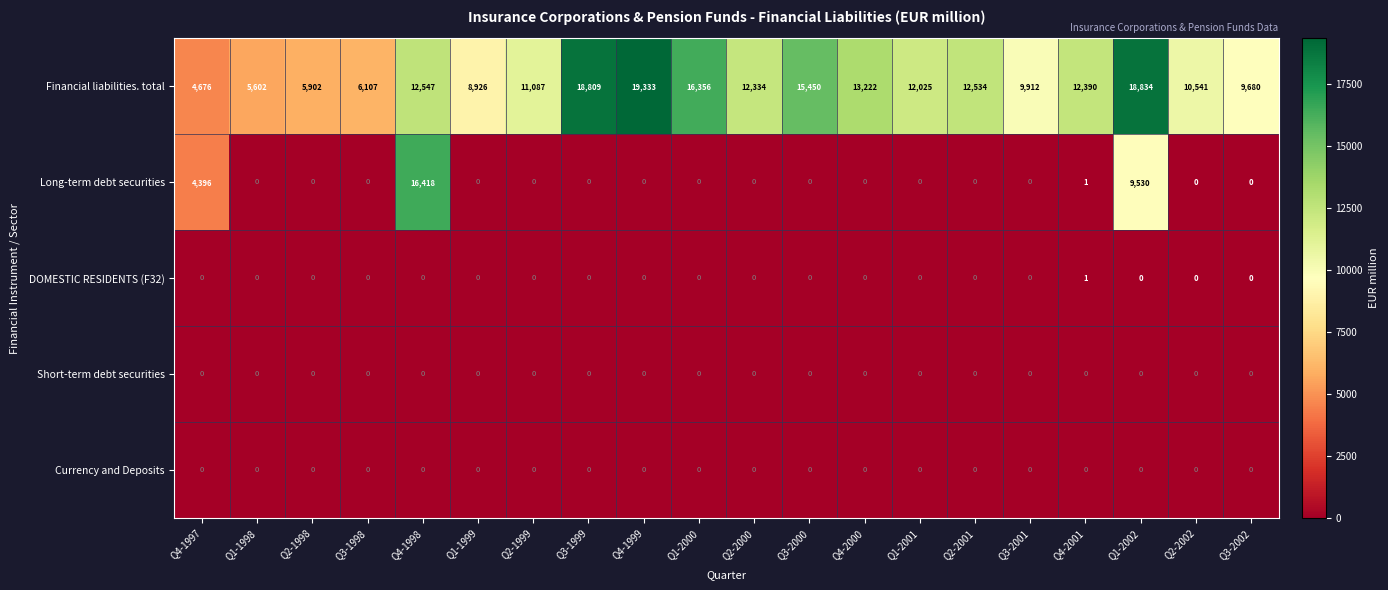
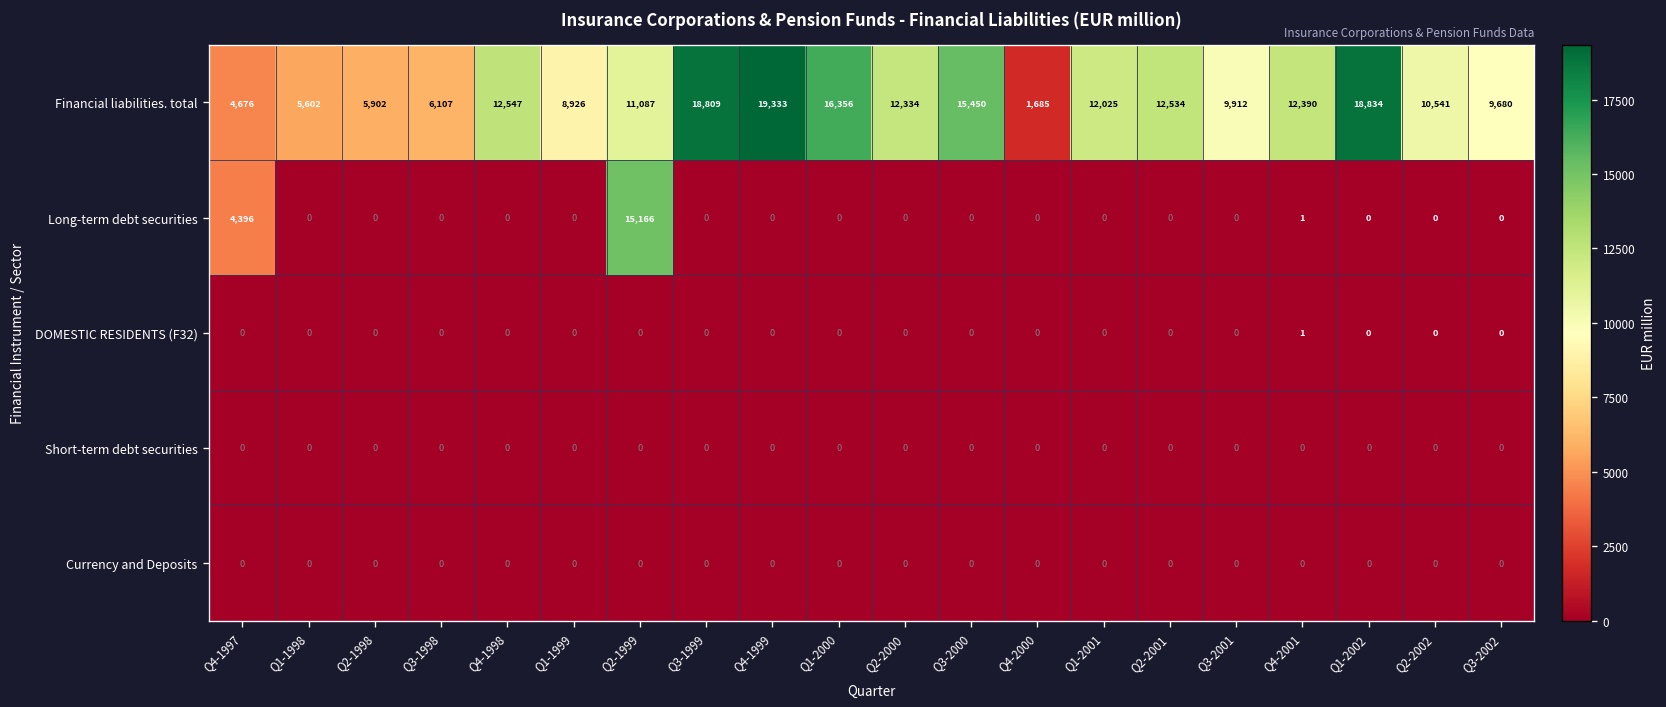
  {
    "Financial liabilities. total": {
      "Q4-1997": "4,676",
      "Q1-1998": "5,602",
      "Q2-1998": "5,902",
      "Q3-1998": "6,107",
      "Q4-1998": "12,547",
      "Q1-1999": "8,926",
      "Q2-1999": "11,087",
      "Q3-1999": "18,809",
      "Q4-1999": "19,333",
      "Q1-2000": "16,356",
      "Q2-2000": "12,334",
      "Q3-2000": "15,450",
-     "Q4-2000": "13,222",
+     "Q4-2000": "1,685",
      "Q1-2001": "12,025",
      "Q2-2001": "12,534",
      "Q3-2001": "9,912",
      "Q4-2001": "12,390",
      "Q1-2002": "18,834",
      "Q2-2002": "10,541",
      "Q3-2002": "9,680"
    },
    "Long-term debt securities": {
      "Q4-1997": "4,396",
      "Q1-1998": "0",
      "Q2-1998": "0",
      "Q3-1998": "0",
-     "Q4-1998": "16,418",
+     "Q4-1998": "0",
      "Q1-1999": "0",
-     "Q2-1999": "0",
+     "Q2-1999": "15,166",
      "Q3-1999": "0",
      "Q4-1999": "0",
      "Q1-2000": "0",
      "Q2-2000": "0",
      "Q3-2000": "0",
      "Q4-2000": "0",
      "Q1-2001": "0",
      "Q2-2001": "0",
      "Q3-2001": "0",
      "Q4-2001": "1",
-     "Q1-2002": "9,530",
+     "Q1-2002": "0",
      "Q2-2002": "0",
      "Q3-2002": "0"
    },
    "DOMESTIC RESIDENTS (F32)": {
      "Q4-1997": "0",
      "Q1-1998": "0",
      "Q2-1998": "0",
      "Q3-1998": "0",
      "Q4-1998": "0",
      "Q1-1999": "0",
      "Q2-1999": "0",
      "Q3-1999": "0",
      "Q4-1999": "0",
      "Q1-2000": "0",
      "Q2-2000": "0",
      "Q3-2000": "0",
      "Q4-2000": "0",
      "Q1-2001": "0",
      "Q2-2001": "0",
      "Q3-2001": "0",
      "Q4-2001": "1",
      "Q1-2002": "0",
      "Q2-2002": "0",
      "Q3-2002": "0"
    },
    "Short-term debt securities": {
      "Q4-1997": "0",
      "Q1-1998": "0",
      "Q2-1998": "0",
      "Q3-1998": "0",
      "Q4-1998": "0",
      "Q1-1999": "0",
      "Q2-1999": "0",
      "Q3-1999": "0",
      "Q4-1999": "0",
      "Q1-2000": "0",
      "Q2-2000": "0",
      "Q3-2000": "0",
      "Q4-2000": "0",
      "Q1-2001": "0",
      "Q2-2001": "0",
      "Q3-2001": "0",
      "Q4-2001": "0",
      "Q1-2002": "0",
      "Q2-2002": "0",
      "Q3-2002": "0"
    },
    "Currency and Deposits": {
      "Q4-1997": "0",
      "Q1-1998": "0",
      "Q2-1998": "0",
      "Q3-1998": "0",
      "Q4-1998": "0",
      "Q1-1999": "0",
      "Q2-1999": "0",
      "Q3-1999": "0",
      "Q4-1999": "0",
      "Q1-2000": "0",
      "Q2-2000": "0",
      "Q3-2000": "0",
      "Q4-2000": "0",
      "Q1-2001": "0",
      "Q2-2001": "0",
      "Q3-2001": "0",
      "Q4-2001": "0",
      "Q1-2002": "0",
      "Q2-2002": "0",
      "Q3-2002": "0"
    }
  }
